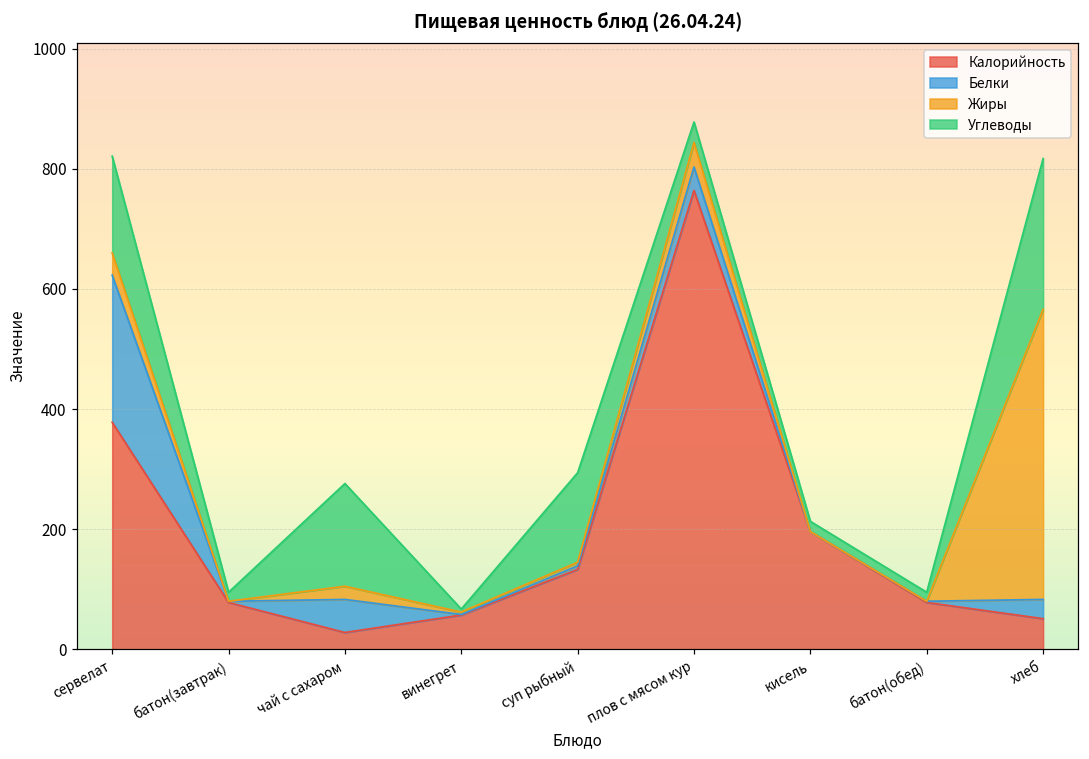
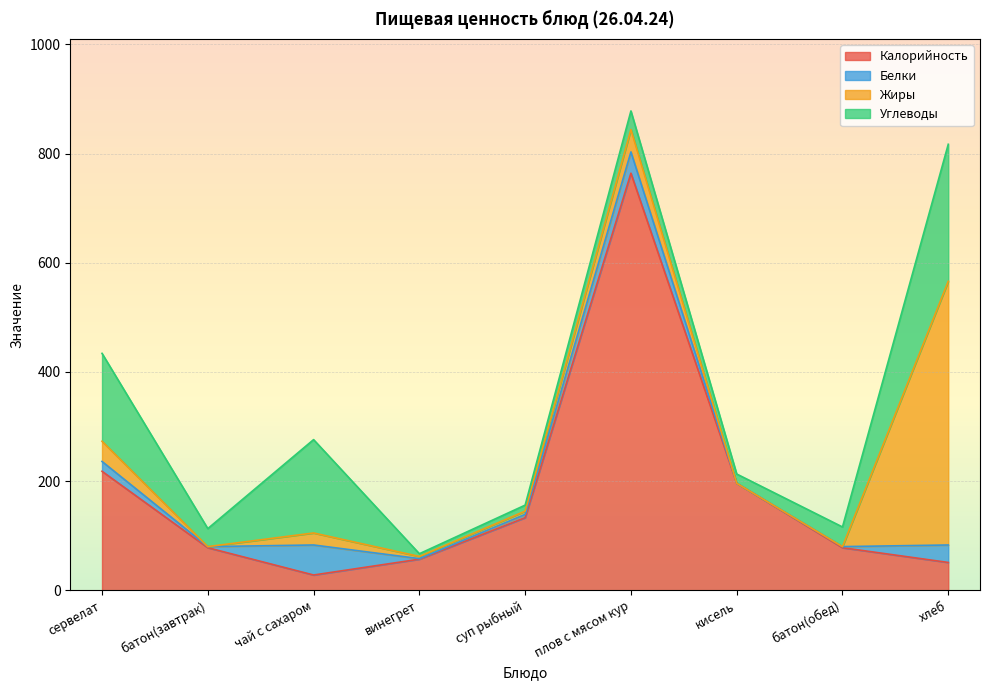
  {
    "Калорийность": {
-     "сервелат": 380,
+     "сервелат": 220,
      "чай с сахаром": 30,
      "суп рыбный": 130,
      "плов с мясом кур": 760,
      "хлеб": 50
    },
    "Белки": {
-     "сервелат": 250,
+     "сервелат": 20,
      "чай с сахаром": 60,
      "суп рыбный": 10,
      "плов с мясом кур": 40,
      "хлеб": 30
    },
    "Жиры": {
      "сервелат": 40,
      "чай с сахаром": 20,
      "суп рыбный": 10,
      "плов с мясом кур": 40,
      "хлеб": 480
    },
    "Углеводы": {
      "сервелат": 160,
-     "батон(завтрак)": 20,
+     "батон(завтрак)": 30,
      "чай с сахаром": 170,
      "винегрет": 10,
-     "суп рыбный": 150,
+     "суп рыбный": 10,
      "плов с мясом кур": 30,
      "кисель": 20,
-     "батон(обед)": 20,
+     "батон(обед)": 40,
      "хлеб": 250
    }
  }
